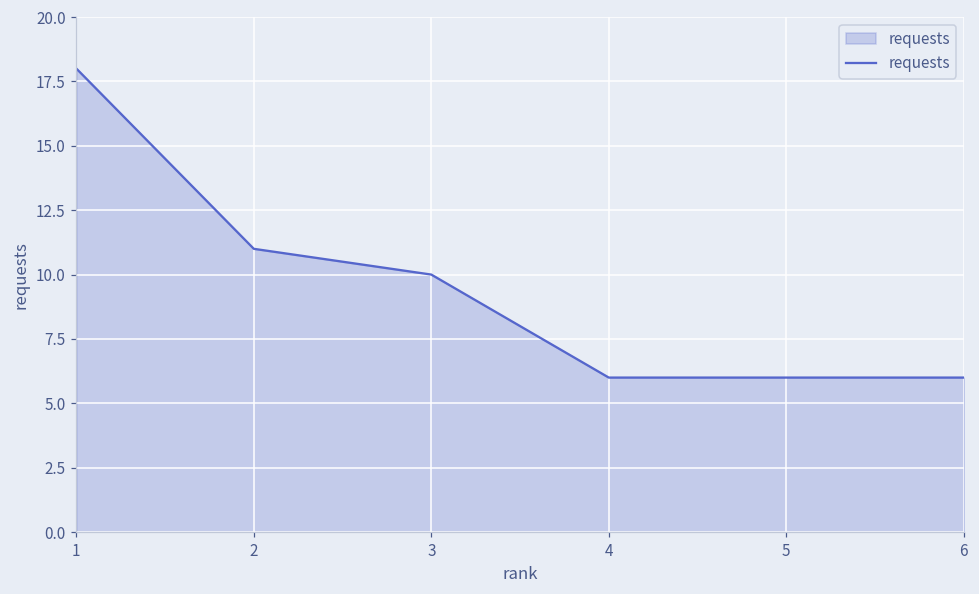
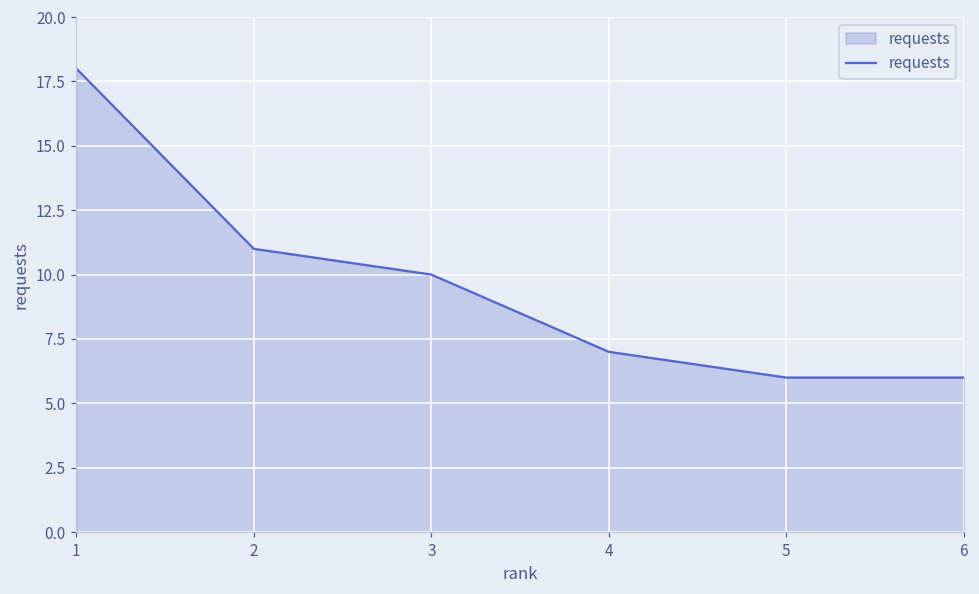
  {
    "1": 18,
    "2": 11,
    "3": 10,
-   "4": 6,
+   "4": 7,
    "5": 6,
    "6": 6
  }
